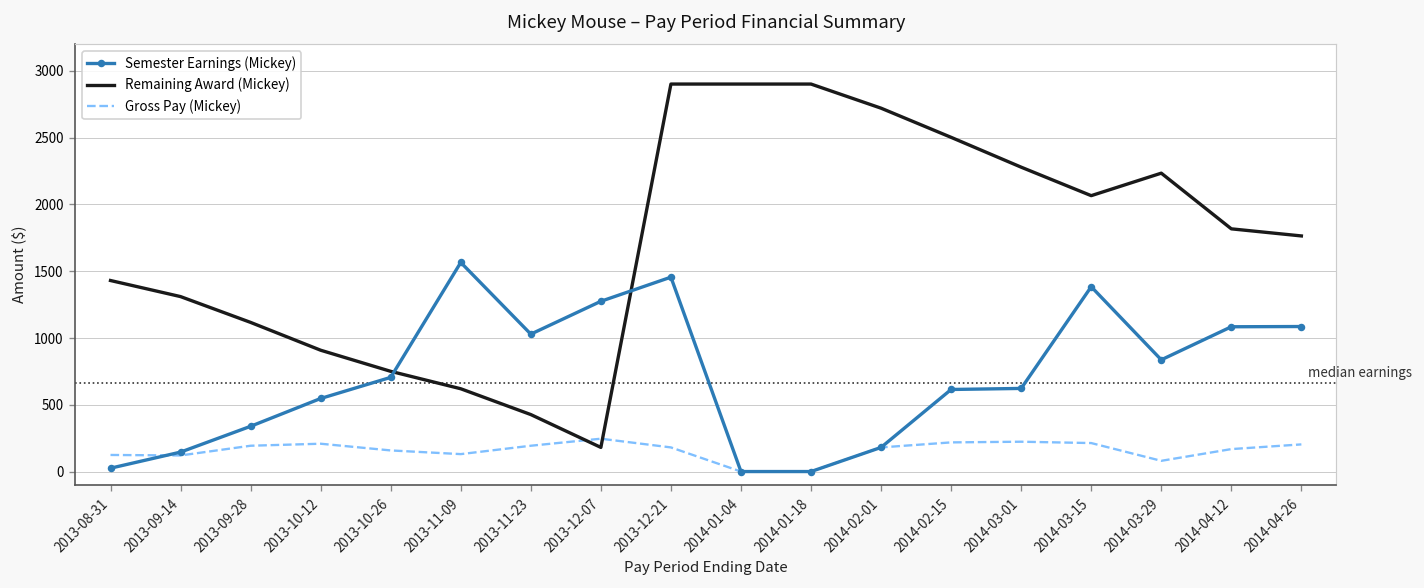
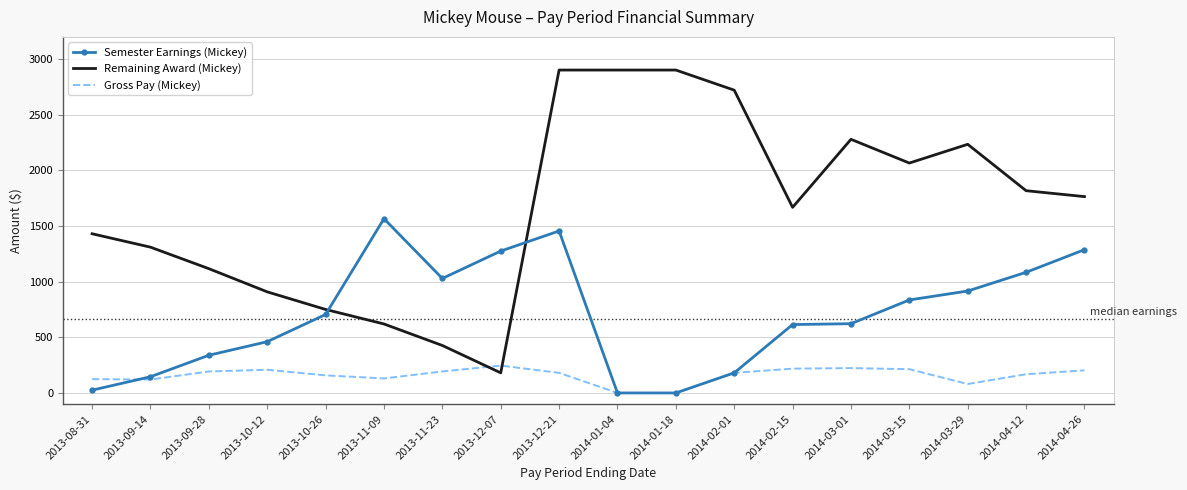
  {
    "Semester Earnings (Mickey)": {
      "2013-08-31": 30,
      "2013-09-14": 150,
      "2013-09-28": 340,
-     "2013-10-12": 550,
+     "2013-10-12": 460,
      "2013-10-26": 710,
      "2013-11-09": 1570,
      "2013-11-23": 1030,
      "2013-12-07": 1280,
      "2013-12-21": 1460,
      "2014-02-15": 610,
      "2014-03-01": 620,
-     "2014-03-15": 1380,
-     "2014-03-29": 840,
+     "2014-03-15": 840,
+     "2014-03-29": 920,
      "2014-04-12": 1080,
-     "2014-04-26": 1090
+     "2014-04-26": 1290
    },
    "Remaining Award (Mickey)": {
      "2013-08-31": 1430,
      "2013-09-14": 1310,
      "2013-09-28": 1120,
      "2013-10-12": 910,
      "2013-10-26": 750,
      "2013-11-09": 620,
      "2013-11-23": 430,
      "2013-12-07": 180,
      "2013-12-21": 2900,
      "2014-01-04": 2900,
      "2014-01-18": 2900,
      "2014-02-01": 2720,
-     "2014-02-15": 2500,
+     "2014-02-15": 1670,
      "2014-03-01": 2280,
      "2014-03-15": 2070,
      "2014-03-29": 2230,
      "2014-04-12": 1820,
      "2014-04-26": 1760
    },
    "Gross Pay (Mickey)": {
      "2013-08-31": 120,
      "2013-09-14": 120,
      "2013-09-28": 190,
      "2013-10-12": 210,
      "2013-10-26": 160,
      "2013-11-09": 130,
      "2013-11-23": 190,
      "2013-12-07": 250,
      "2013-12-21": 180,
      "2014-02-15": 220,
      "2014-03-01": 220,
      "2014-03-15": 210,
      "2014-03-29": 80,
      "2014-04-12": 170,
      "2014-04-26": 200
    }
  }
